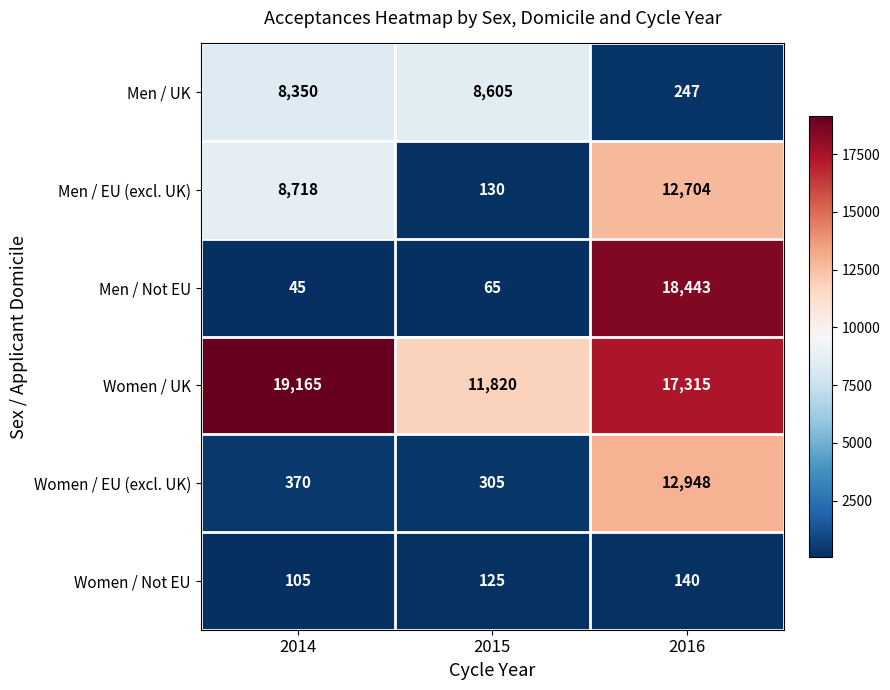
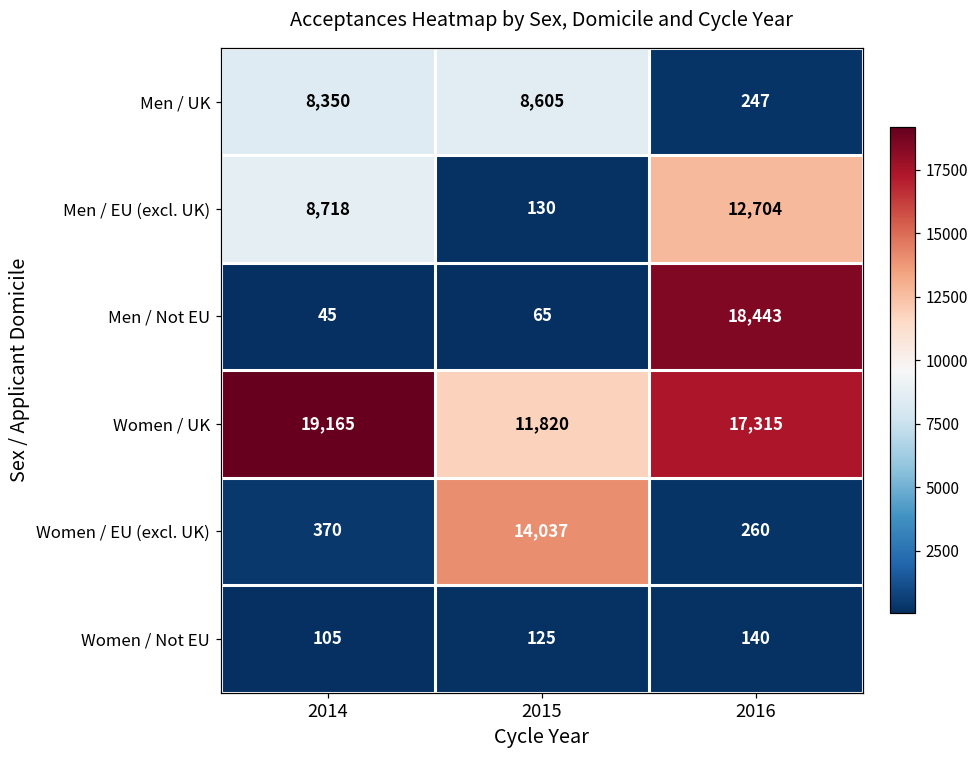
  {
    "Men / UK": {
      "2014": "8,350",
      "2015": "8,605",
      "2016": "247"
    },
    "Men / EU (excl. UK)": {
      "2014": "8,718",
      "2015": "130",
      "2016": "12,704"
    },
    "Men / Not EU": {
      "2014": "45",
      "2015": "65",
      "2016": "18,443"
    },
    "Women / UK": {
      "2014": "19,165",
      "2015": "11,820",
      "2016": "17,315"
    },
    "Women / EU (excl. UK)": {
      "2014": "370",
-     "2015": "305",
-     "2016": "12,948"
+     "2015": "14,037",
+     "2016": "260"
    },
    "Women / Not EU": {
      "2014": "105",
      "2015": "125",
      "2016": "140"
    }
  }
